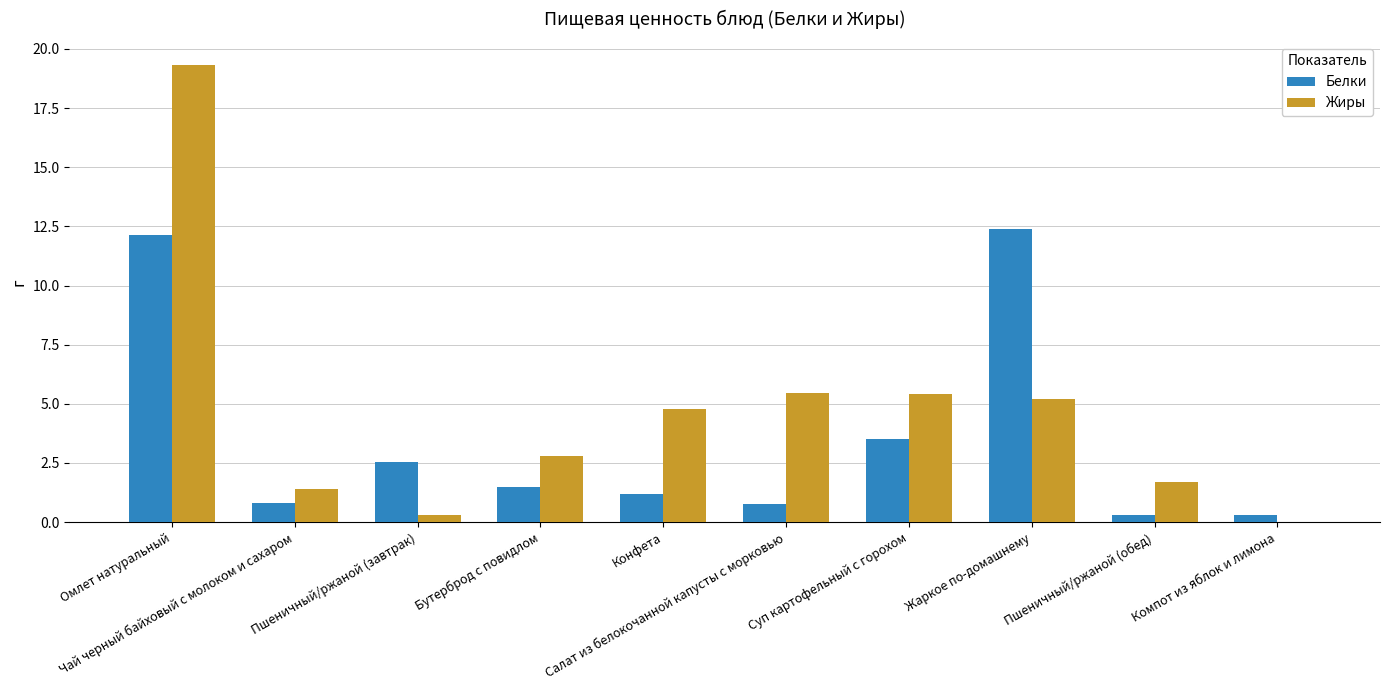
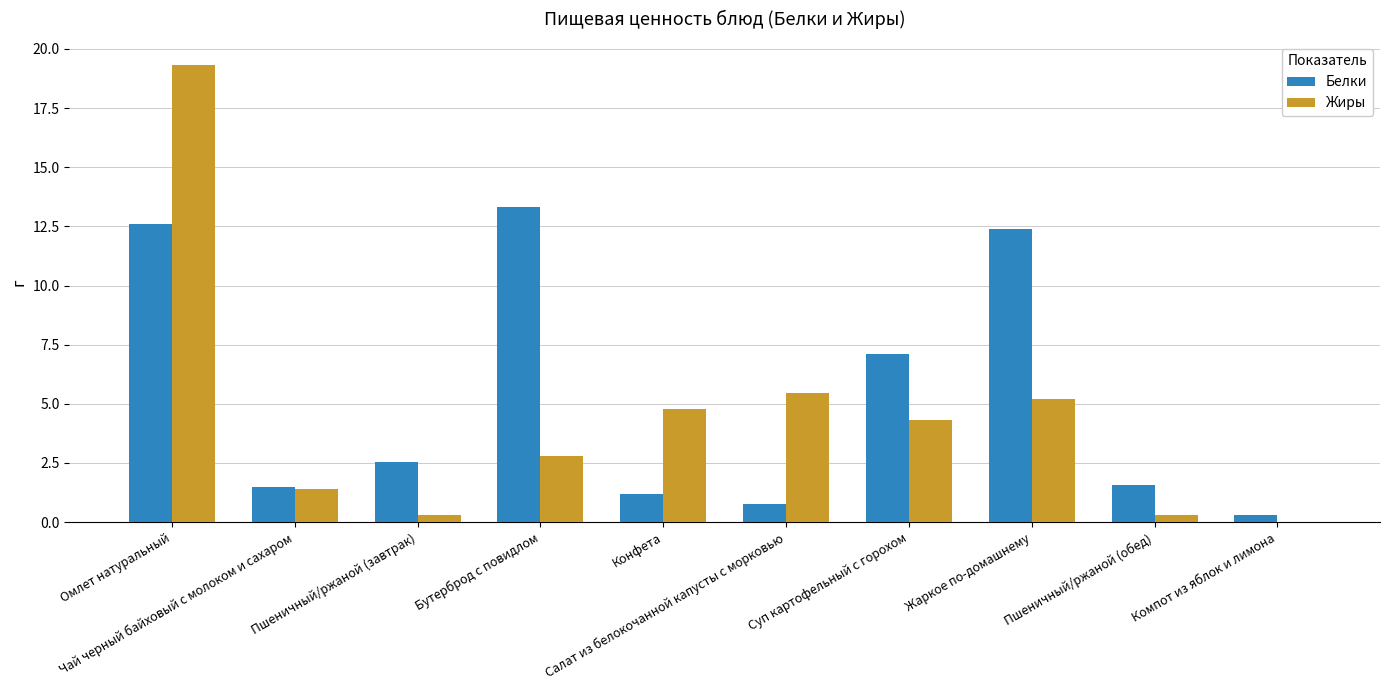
  {
    "Белки": {
-     "Омлет натуральный": 12.1,
-     "Чай черный байховый с молоком и сахаром": 0.8,
+     "Омлет натуральный": 12.6,
+     "Чай черный байховый с молоком и сахаром": 1.5,
      "Пшеничный/ржаной (завтрак)": 2.6,
-     "Бутерброд с повидлом": 1.5,
+     "Бутерброд с повидлом": 13.3,
      "Конфета": 1.2,
      "Салат из белокочанной капусты с морковью": 0.8,
-     "Суп картофельный с горохом": 3.5,
+     "Суп картофельный с горохом": 7.1,
      "Жаркое по-домашнему": 12.4,
-     "Пшеничный/ржаной (обед)": 0.3,
+     "Пшеничный/ржаной (обед)": 1.6,
      "Компот из яблок и лимона": 0.3
    },
    "Жиры": {
      "Омлет натуральный": 19.3,
      "Чай черный байховый с молоком и сахаром": 1.4,
      "Пшеничный/ржаной (завтрак)": 0.3,
      "Бутерброд с повидлом": 2.8,
      "Конфета": 4.8,
      "Салат из белокочанной капусты с морковью": 5.4,
-     "Суп картофельный с горохом": 5.4,
+     "Суп картофельный с горохом": 4.3,
      "Жаркое по-домашнему": 5.2,
-     "Пшеничный/ржаной (обед)": 1.7,
+     "Пшеничный/ржаной (обед)": 0.3,
      "Компот из яблок и лимона": 0.0
    }
  }
